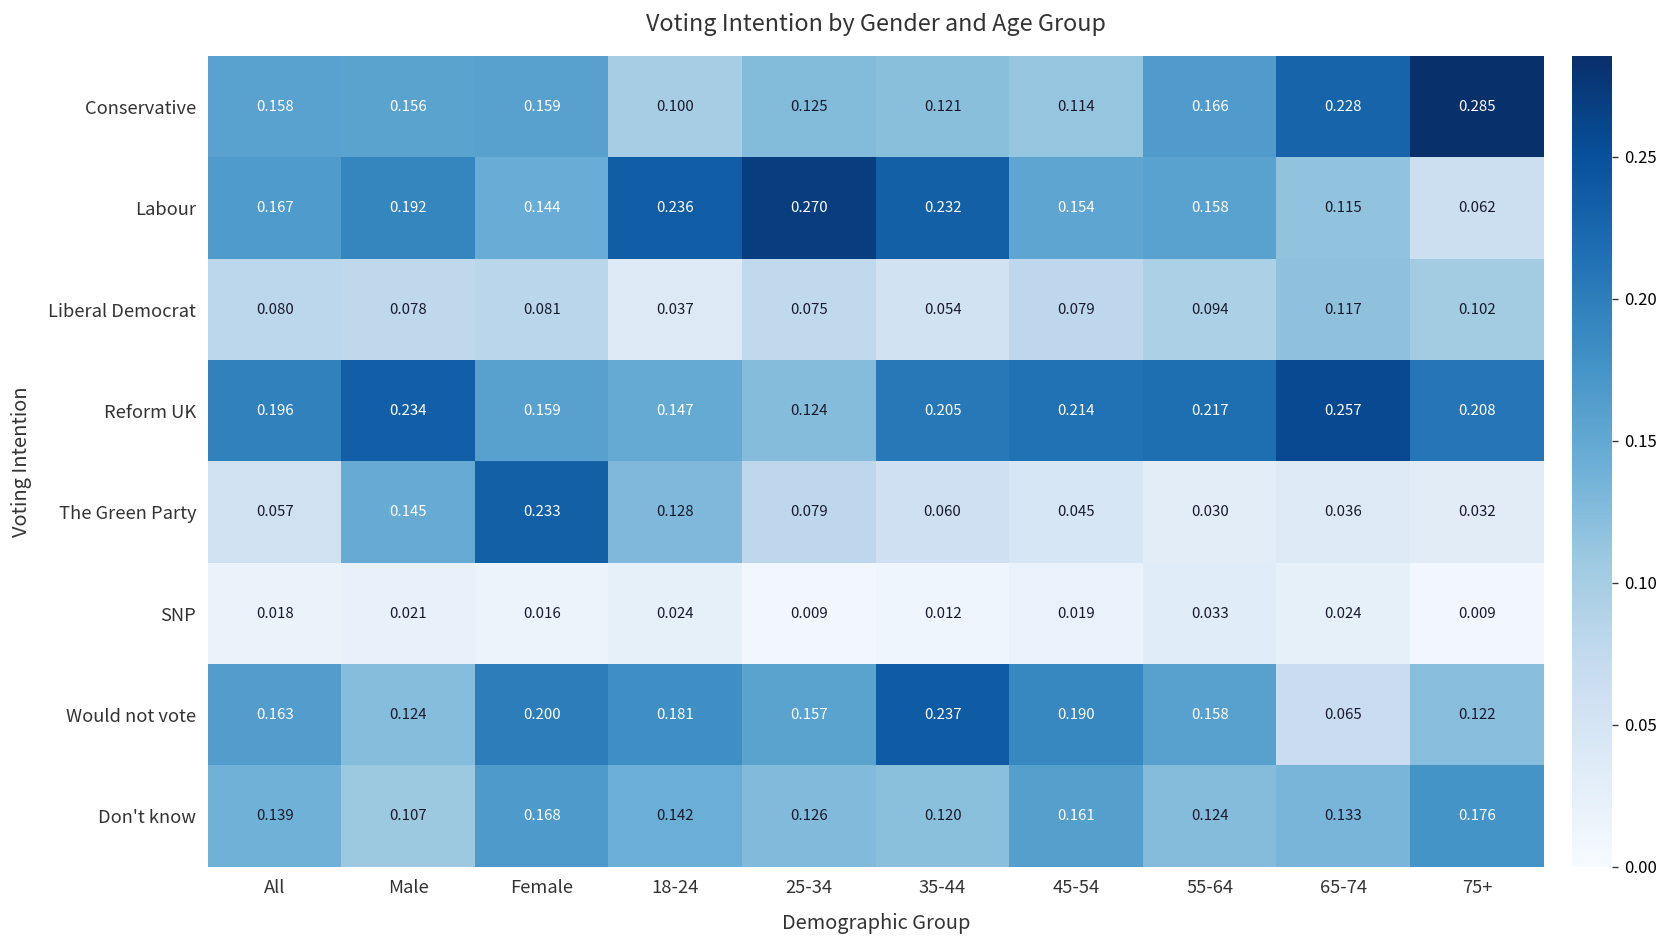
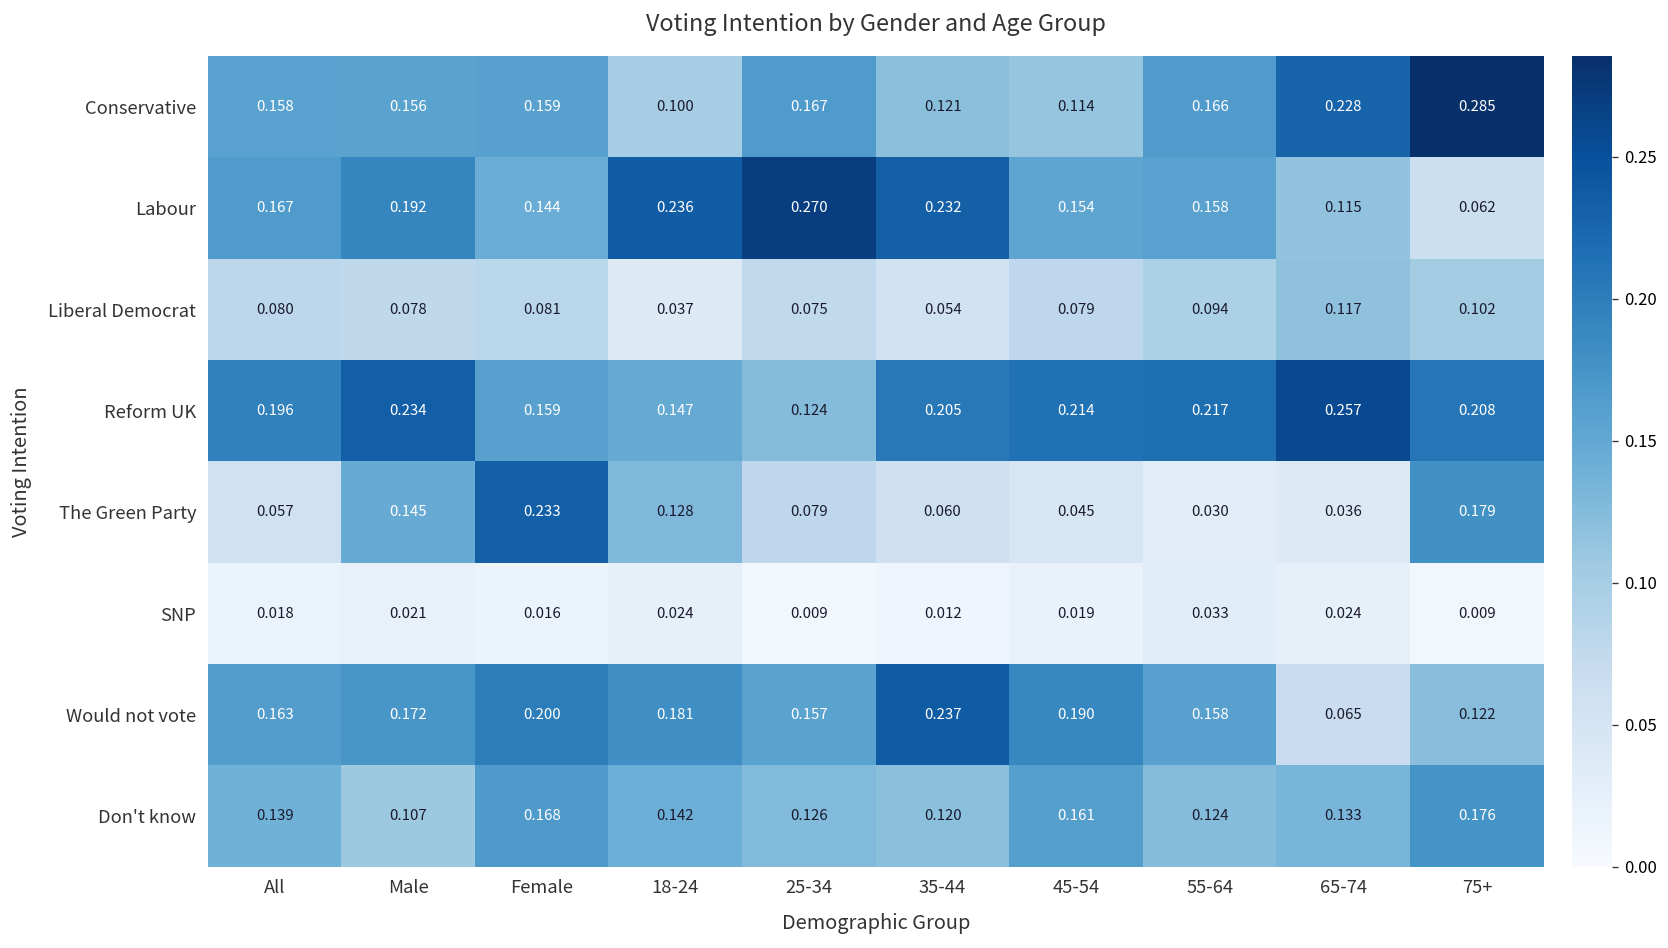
  {
    "Conservative": {
      "All": 0.158,
      "Male": 0.156,
      "Female": 0.159,
      "18-24": 0.100,
-     "25-34": 0.125,
+     "25-34": 0.167,
      "35-44": 0.121,
      "45-54": 0.114,
      "55-64": 0.166,
      "65-74": 0.228,
      "75+": 0.285
    },
    "Labour": {
      "All": 0.167,
      "Male": 0.192,
      "Female": 0.144,
      "18-24": 0.236,
      "25-34": 0.270,
      "35-44": 0.232,
      "45-54": 0.154,
      "55-64": 0.158,
      "65-74": 0.115,
      "75+": 0.062
    },
    "Liberal Democrat": {
      "All": 0.080,
      "Male": 0.078,
      "Female": 0.081,
      "18-24": 0.037,
      "25-34": 0.075,
      "35-44": 0.054,
      "45-54": 0.079,
      "55-64": 0.094,
      "65-74": 0.117,
      "75+": 0.102
    },
    "Reform UK": {
      "All": 0.196,
      "Male": 0.234,
      "Female": 0.159,
      "18-24": 0.147,
      "25-34": 0.124,
      "35-44": 0.205,
      "45-54": 0.214,
      "55-64": 0.217,
      "65-74": 0.257,
      "75+": 0.208
    },
    "The Green Party": {
      "All": 0.057,
      "Male": 0.145,
      "Female": 0.233,
      "18-24": 0.128,
      "25-34": 0.079,
      "35-44": 0.060,
      "45-54": 0.045,
      "55-64": 0.030,
      "65-74": 0.036,
-     "75+": 0.032
+     "75+": 0.179
    },
    "SNP": {
      "All": 0.018,
      "Male": 0.021,
      "Female": 0.016,
      "18-24": 0.024,
      "25-34": 0.009,
      "35-44": 0.012,
      "45-54": 0.019,
      "55-64": 0.033,
      "65-74": 0.024,
      "75+": 0.009
    },
    "Would not vote": {
      "All": 0.163,
-     "Male": 0.124,
+     "Male": 0.172,
      "Female": 0.200,
      "18-24": 0.181,
      "25-34": 0.157,
      "35-44": 0.237,
      "45-54": 0.190,
      "55-64": 0.158,
      "65-74": 0.065,
      "75+": 0.122
    },
    "Don't know": {
      "All": 0.139,
      "Male": 0.107,
      "Female": 0.168,
      "18-24": 0.142,
      "25-34": 0.126,
      "35-44": 0.120,
      "45-54": 0.161,
      "55-64": 0.124,
      "65-74": 0.133,
      "75+": 0.176
    }
  }
